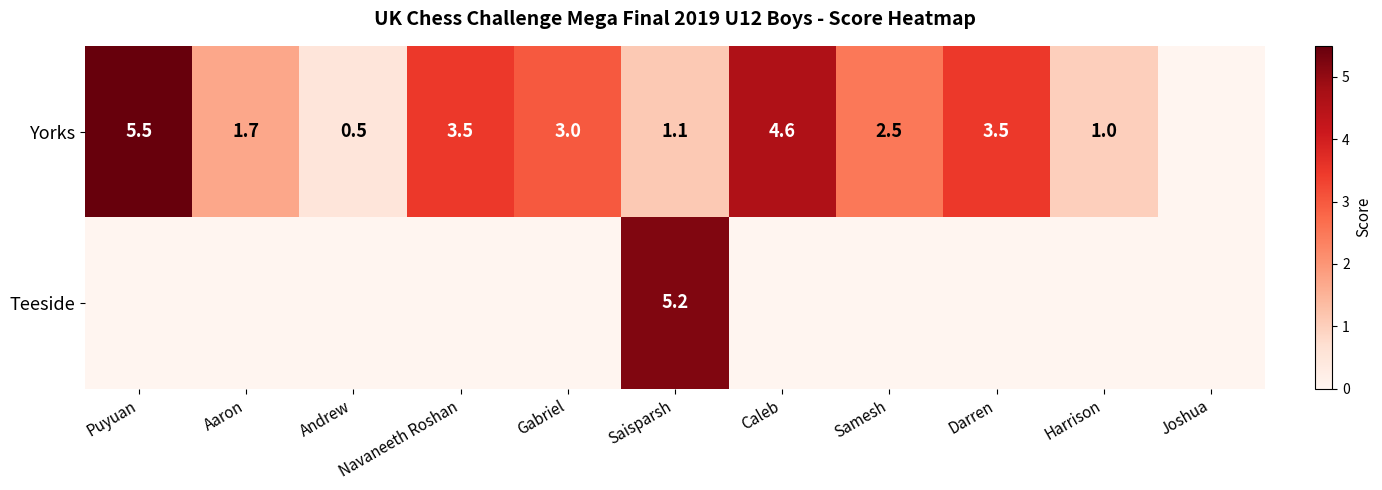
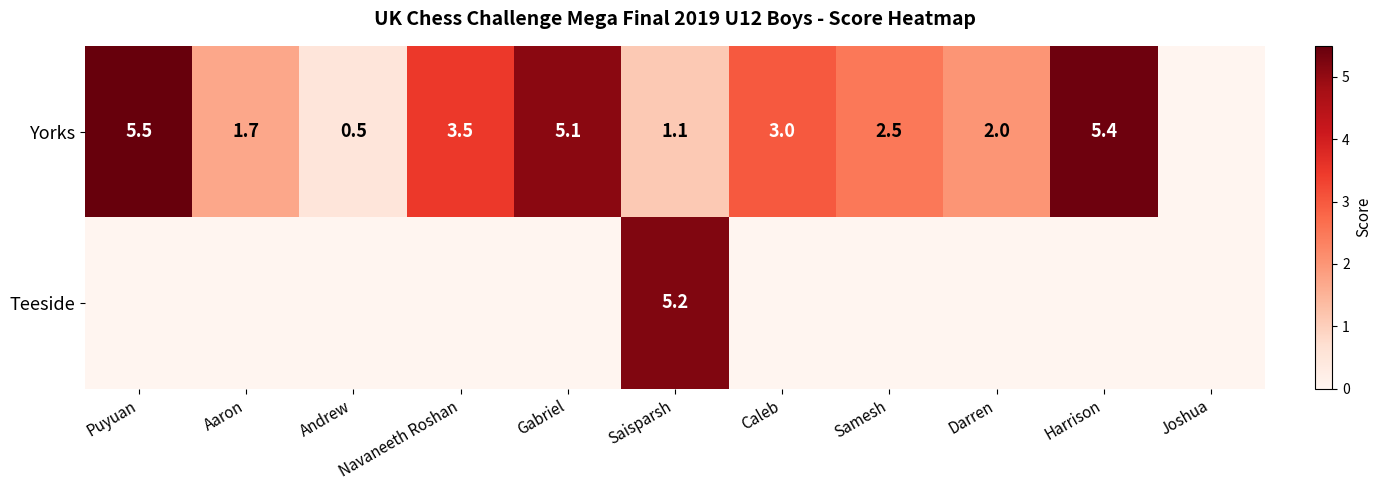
  {
    "Yorks": {
      "Puyuan": 5.5,
      "Aaron": 1.7,
      "Andrew": 0.5,
      "Navaneeth Roshan": 3.5,
-     "Gabriel": 3.0,
+     "Gabriel": 5.1,
      "Saisparsh": 1.1,
-     "Caleb": 4.6,
+     "Caleb": 3.0,
      "Samesh": 2.5,
-     "Darren": 3.5,
-     "Harrison": 1.0
+     "Darren": 2.0,
+     "Harrison": 5.4
    },
    "Teeside": {
      "Saisparsh": 5.2
    }
  }
